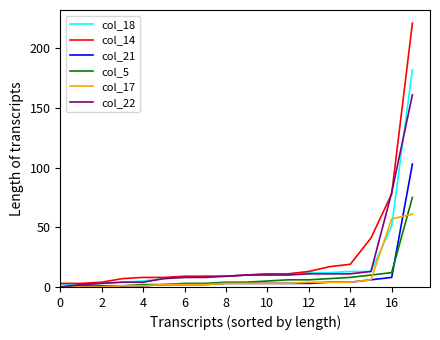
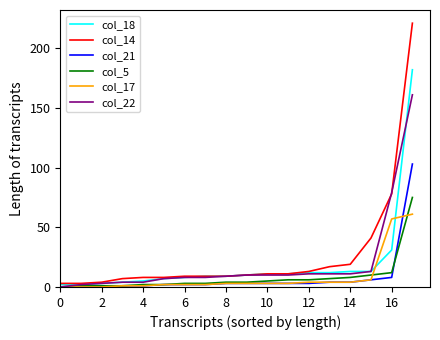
  {
    "col_18": {
-     "16": 51
+     "16": 31
    },
    "col_14": {
      "4": 8,
      "14": 19
    },
    "col_21": {
      "16": 8
    },
    "col_5": {
      "14": 8,
      "16": 12
    },
    "col_17": {
      "16": 57
    }
  }
